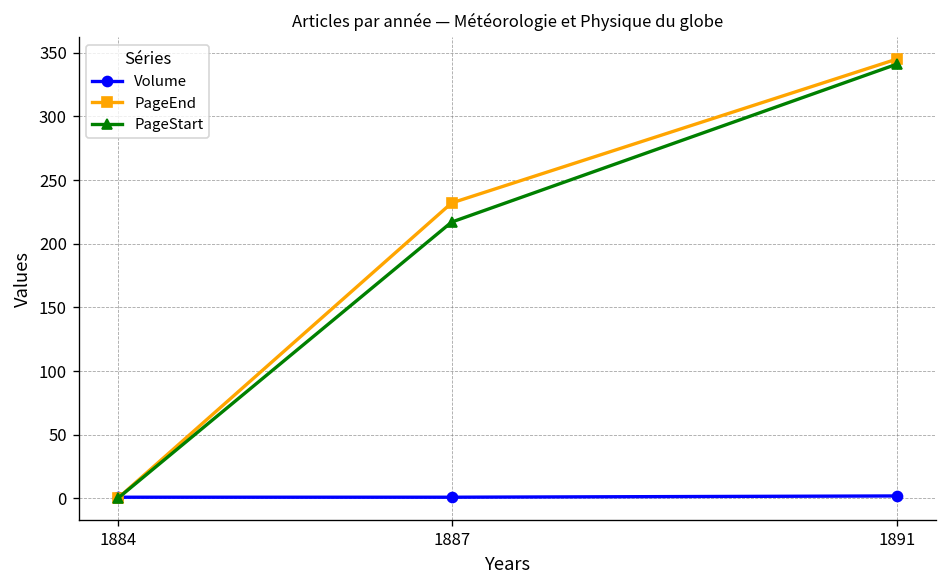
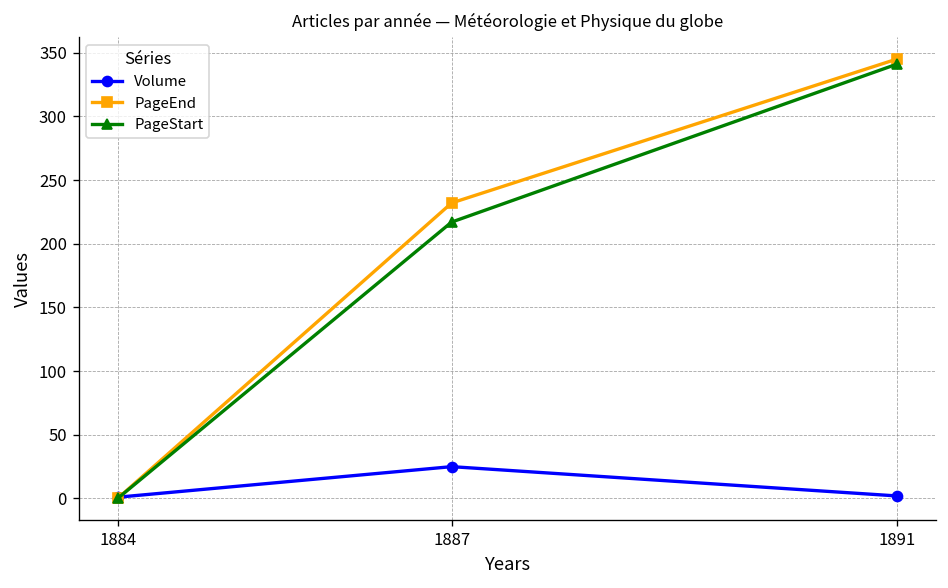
  {
    "Volume": {
-     "1887": 1,
+     "1887": 25,
      "1891": 2
    },
    "PageEnd": {
      "1887": 232,
      "1891": 345
    },
    "PageStart": {
      "1887": 217,
      "1891": 341
    }
  }
